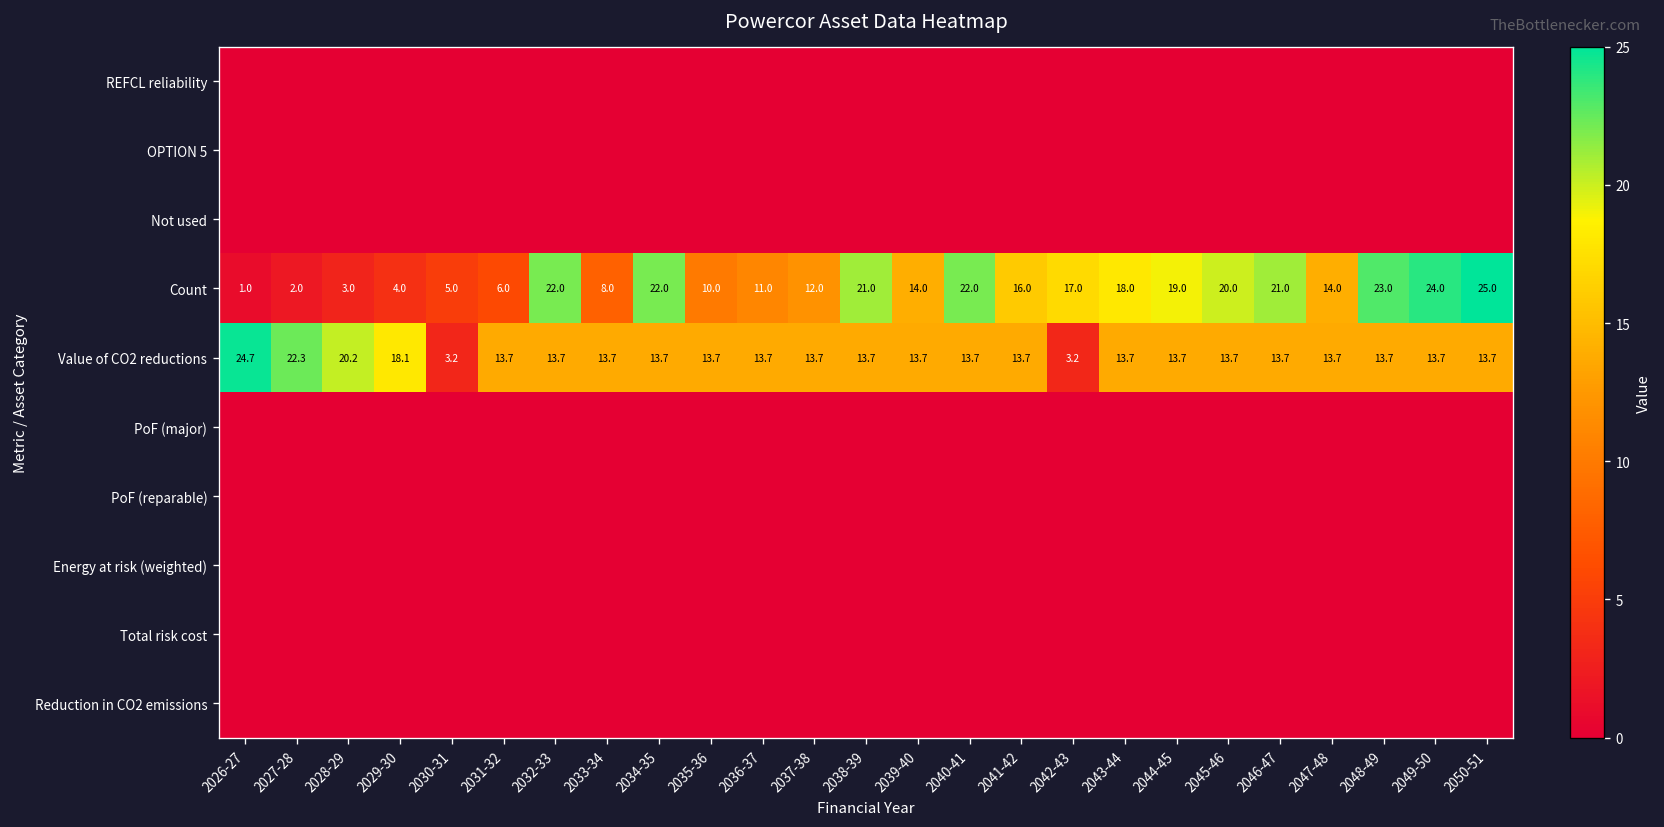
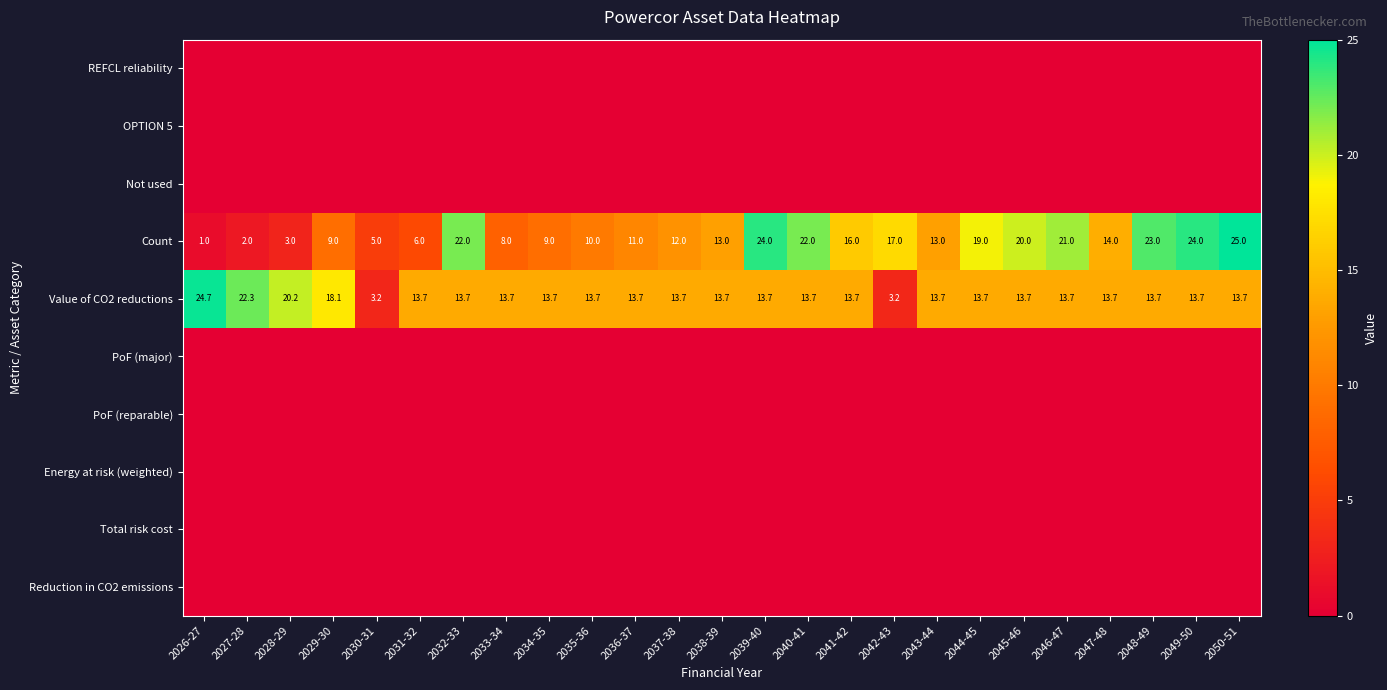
  {
    "Count": {
      "2026-27": 1.0,
      "2027-28": 2.0,
      "2028-29": 3.0,
-     "2029-30": 4.0,
+     "2029-30": 9.0,
      "2030-31": 5.0,
      "2031-32": 6.0,
      "2032-33": 22.0,
      "2033-34": 8.0,
-     "2034-35": 22.0,
+     "2034-35": 9.0,
      "2035-36": 10.0,
      "2036-37": 11.0,
      "2037-38": 12.0,
-     "2038-39": 21.0,
-     "2039-40": 14.0,
+     "2038-39": 13.0,
+     "2039-40": 24.0,
      "2040-41": 22.0,
      "2041-42": 16.0,
      "2042-43": 17.0,
-     "2043-44": 18.0,
+     "2043-44": 13.0,
      "2044-45": 19.0,
      "2045-46": 20.0,
      "2046-47": 21.0,
      "2047-48": 14.0,
      "2048-49": 23.0,
      "2049-50": 24.0,
      "2050-51": 25.0
    },
    "Value of CO2 reductions": {
      "2026-27": 24.7,
      "2027-28": 22.3,
      "2028-29": 20.2,
      "2029-30": 18.1,
      "2030-31": 3.2,
      "2031-32": 13.7,
      "2032-33": 13.7,
      "2033-34": 13.7,
      "2034-35": 13.7,
      "2035-36": 13.7,
      "2036-37": 13.7,
      "2037-38": 13.7,
      "2038-39": 13.7,
      "2039-40": 13.7,
      "2040-41": 13.7,
      "2041-42": 13.7,
      "2042-43": 3.2,
      "2043-44": 13.7,
      "2044-45": 13.7,
      "2045-46": 13.7,
      "2046-47": 13.7,
      "2047-48": 13.7,
      "2048-49": 13.7,
      "2049-50": 13.7,
      "2050-51": 13.7
    }
  }
